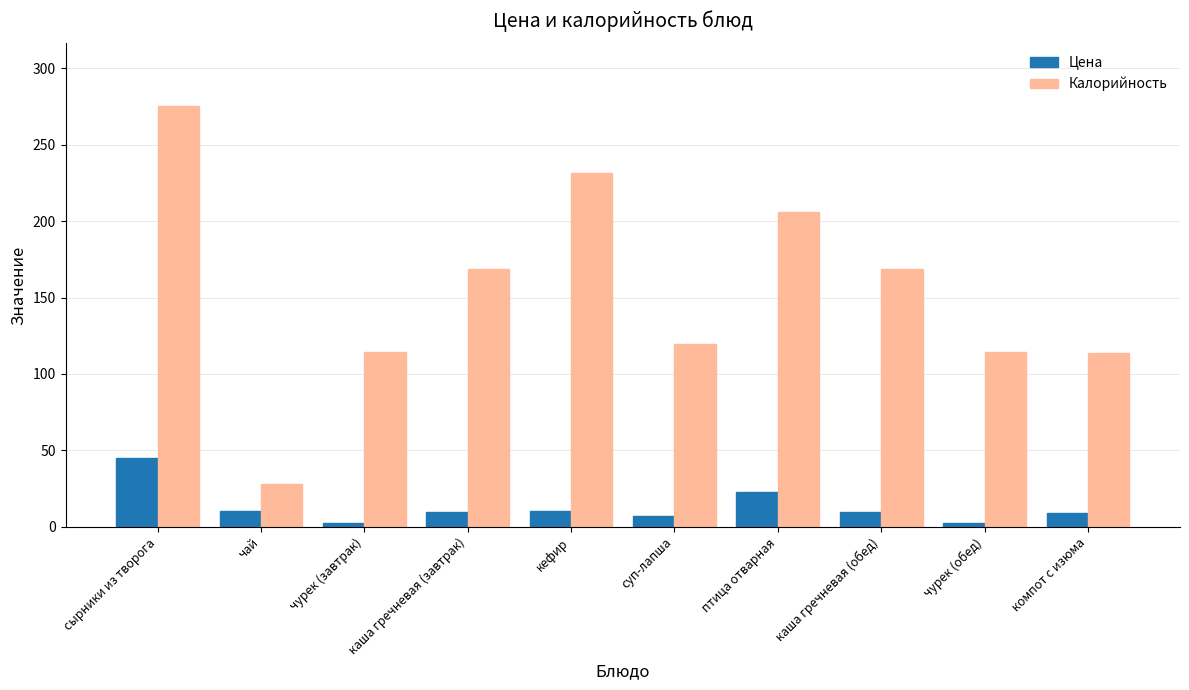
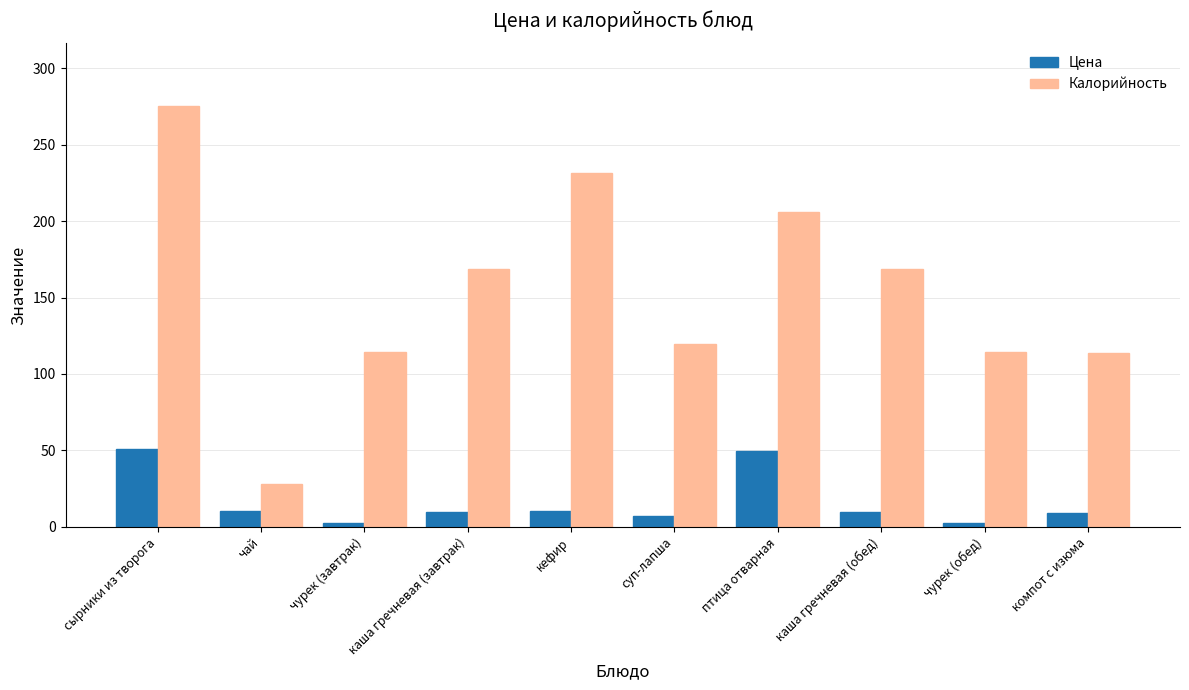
  {
    "Цена": {
-     "сырники из творога": 45,
+     "сырники из творога": 51,
      "чай": 11,
      "чурек (завтрак)": 3,
      "каша гречневая (завтрак)": 10,
      "кефир": 11,
      "суп-лапша": 7,
-     "птица отварная": 22,
+     "птица отварная": 49,
      "каша гречневая (обед)": 10,
      "чурек (обед)": 3,
      "компот с изюма": 9
    },
    "Калорийность": {
      "сырники из творога": 275,
      "чай": 28,
      "чурек (завтрак)": 114,
      "каша гречневая (завтрак)": 168,
      "кефир": 231,
      "суп-лапша": 120,
      "птица отварная": 206,
      "каша гречневая (обед)": 168,
      "чурек (обед)": 114,
      "компот с изюма": 114
    }
  }
